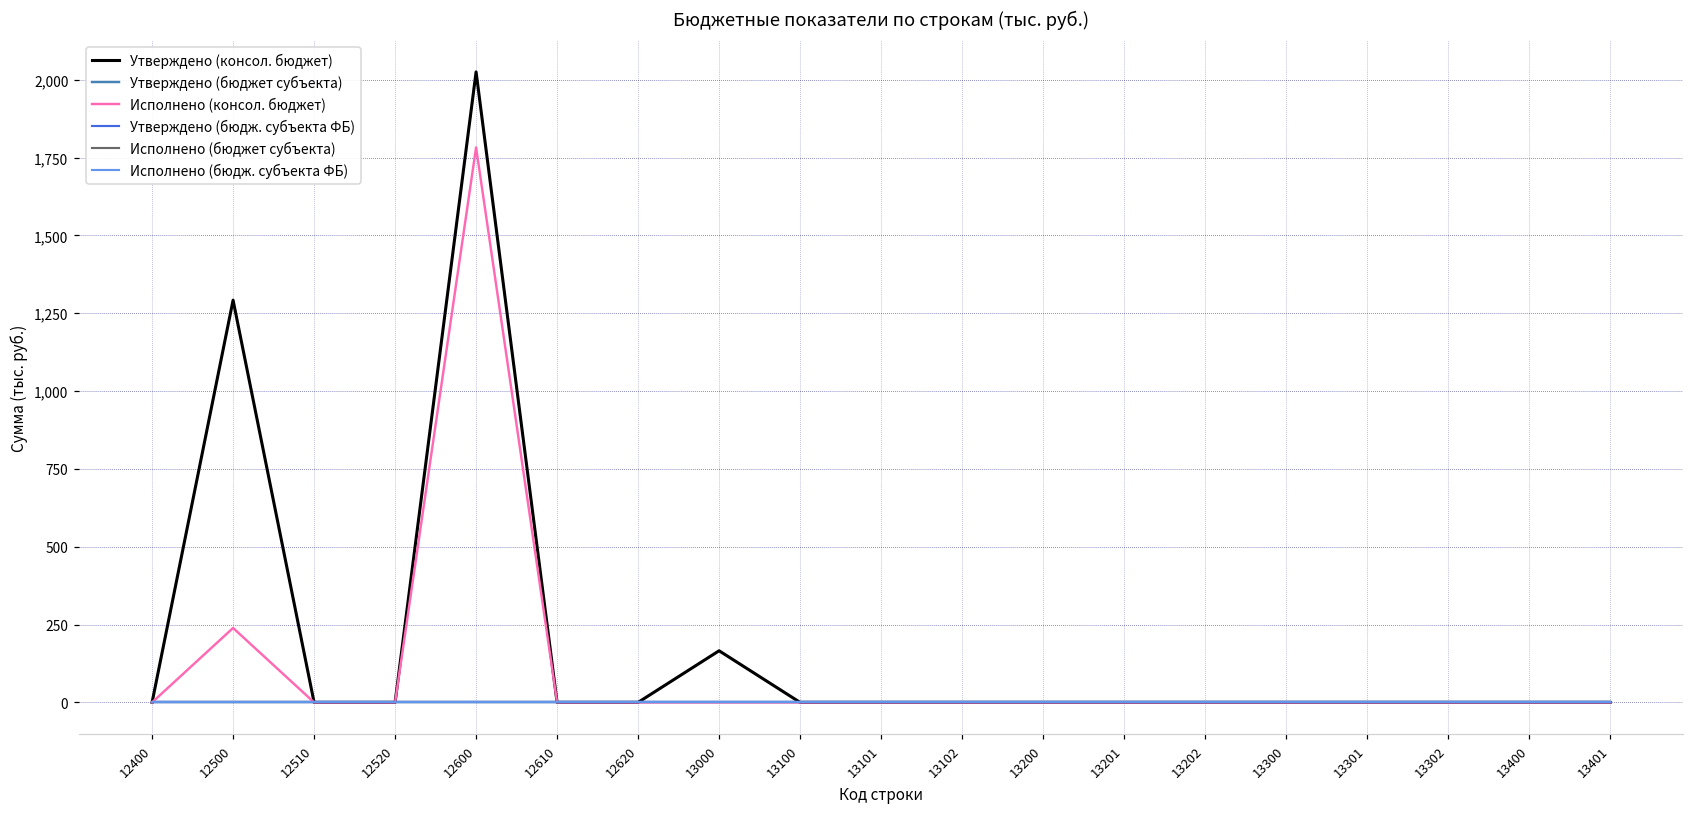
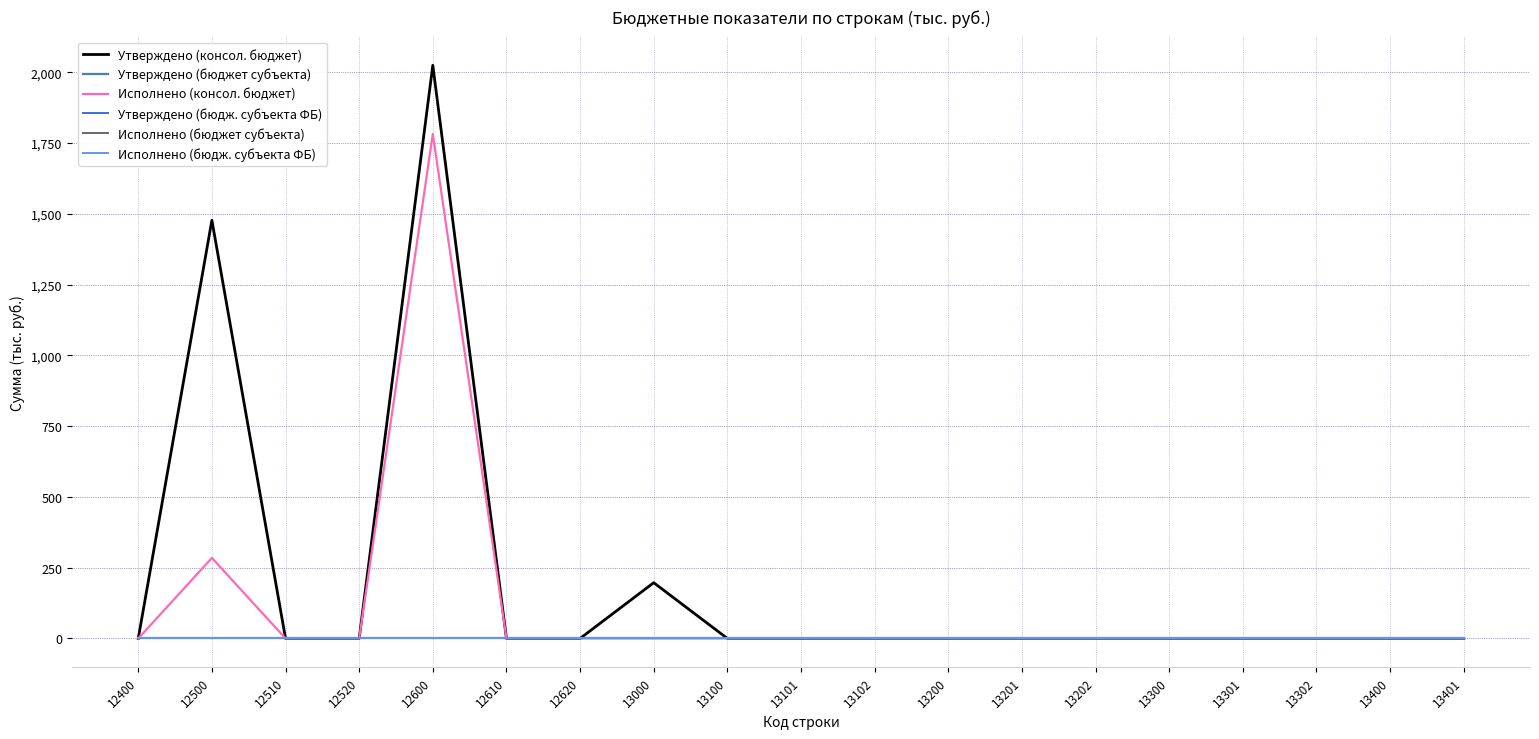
  {
    "Утверждено (консол. бюджет)": {
-     "12500": "1,290",
+     "12500": "1,480",
      "12600": "2,030",
-     "13000": "170"
+     "13000": "200"
    },
    "Исполнено (бюдж. субъекта ФБ)": {
      "12500": "0",
      "12600": "0"
    },
    "Исполнено (консол. бюджет)": {
-     "12500": "240",
+     "12500": "280",
      "12600": "1,780"
    }
  }
